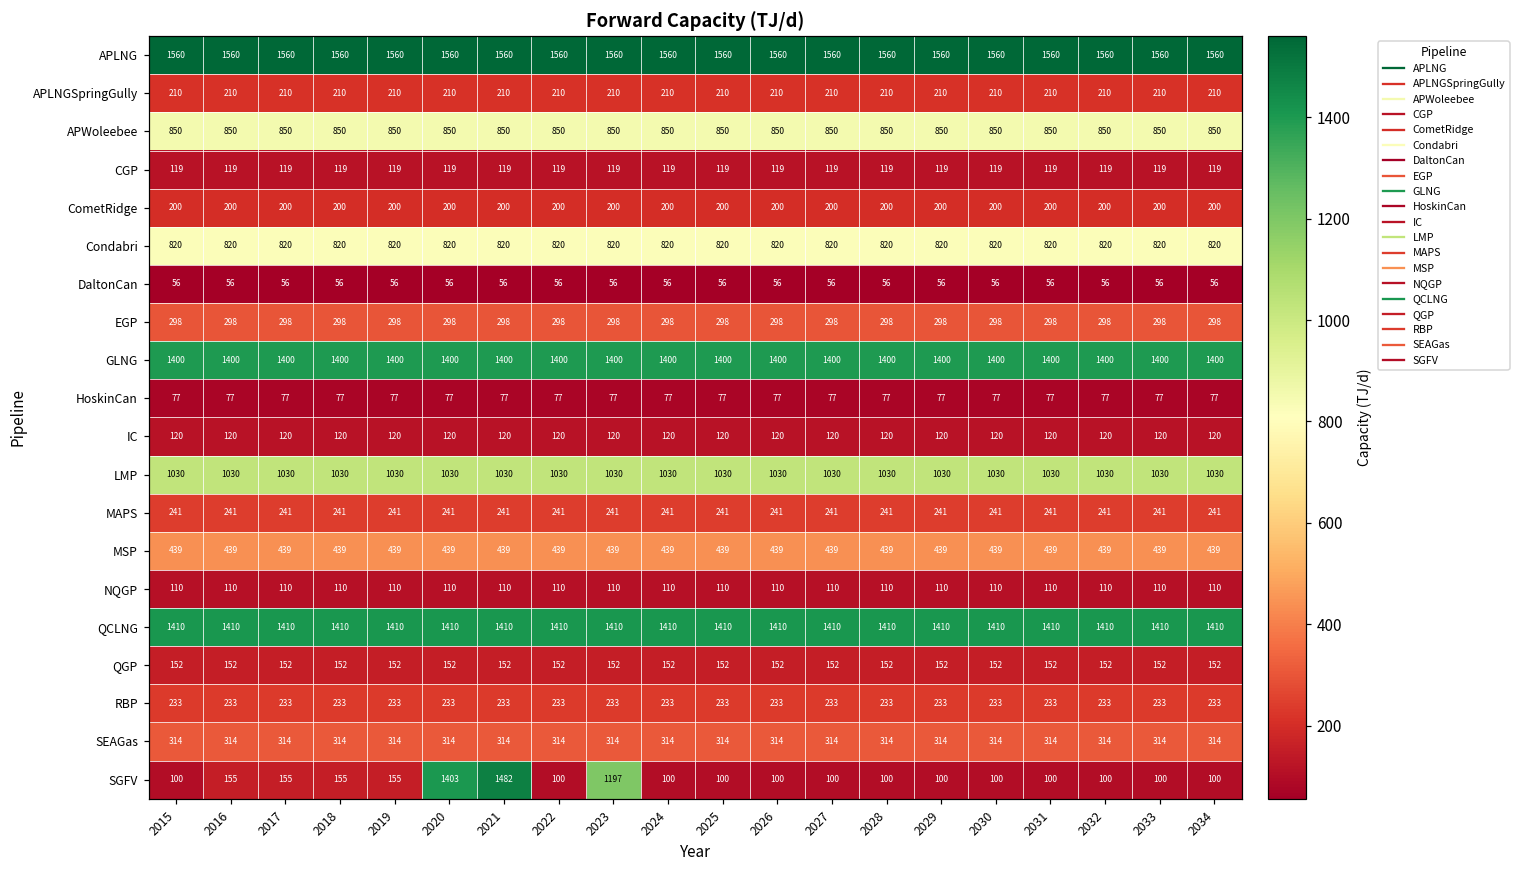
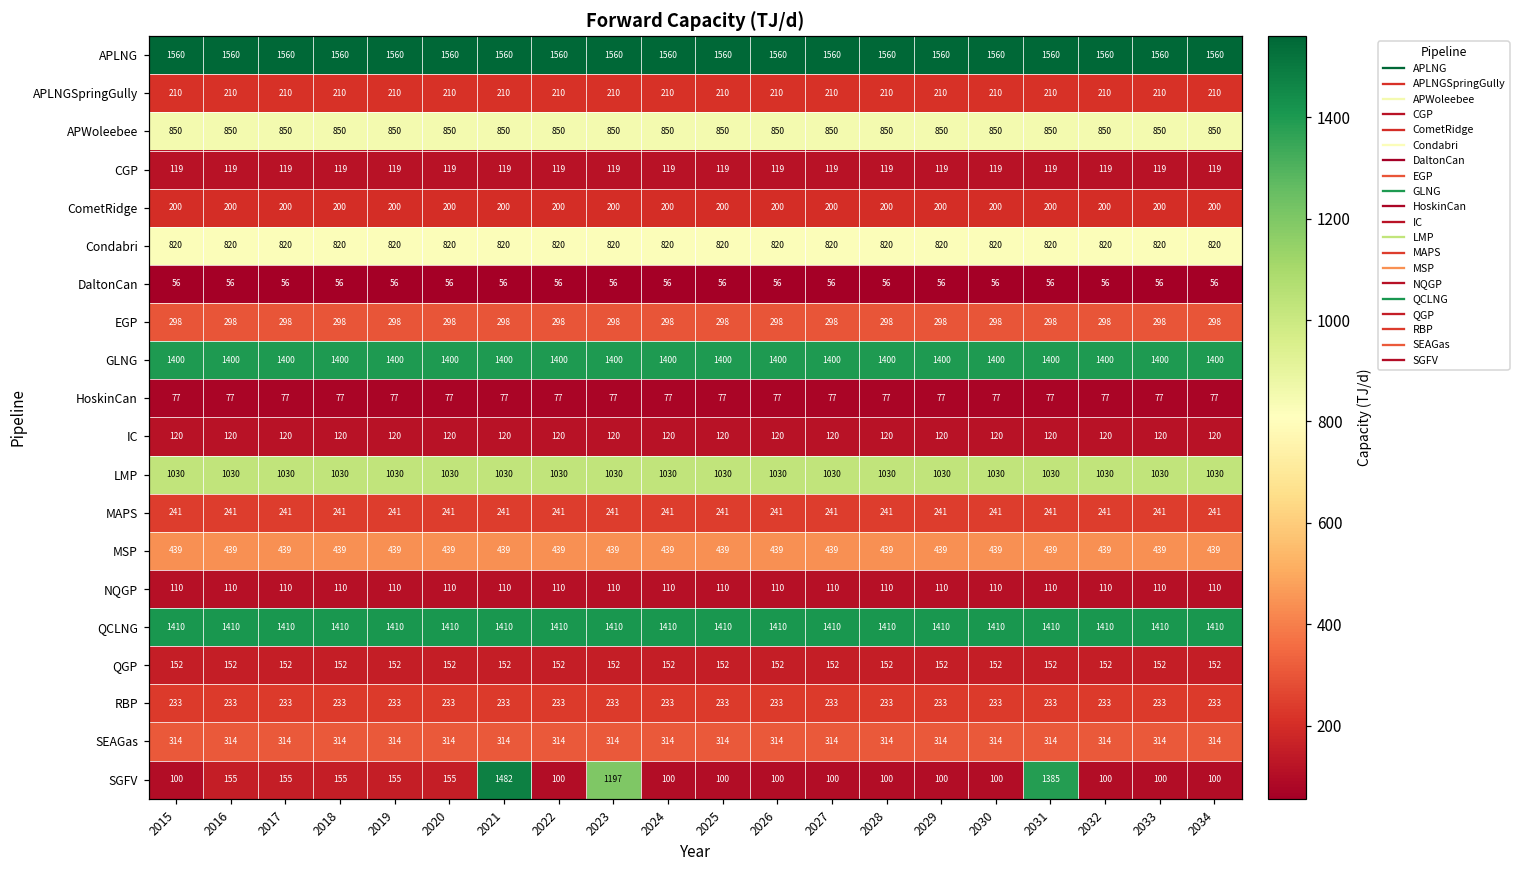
  {
    "SGFV": {
      "2015": 100,
      "2016": 155,
      "2017": 155,
      "2018": 155,
      "2019": 155,
-     "2020": 1403,
+     "2020": 155,
      "2021": 1482,
      "2022": 100,
      "2023": 1197,
      "2024": 100,
      "2025": 100,
      "2026": 100,
      "2027": 100,
      "2028": 100,
      "2029": 100,
      "2030": 100,
-     "2031": 100,
+     "2031": 1385,
      "2032": 100,
      "2033": 100,
      "2034": 100
    }
  }
